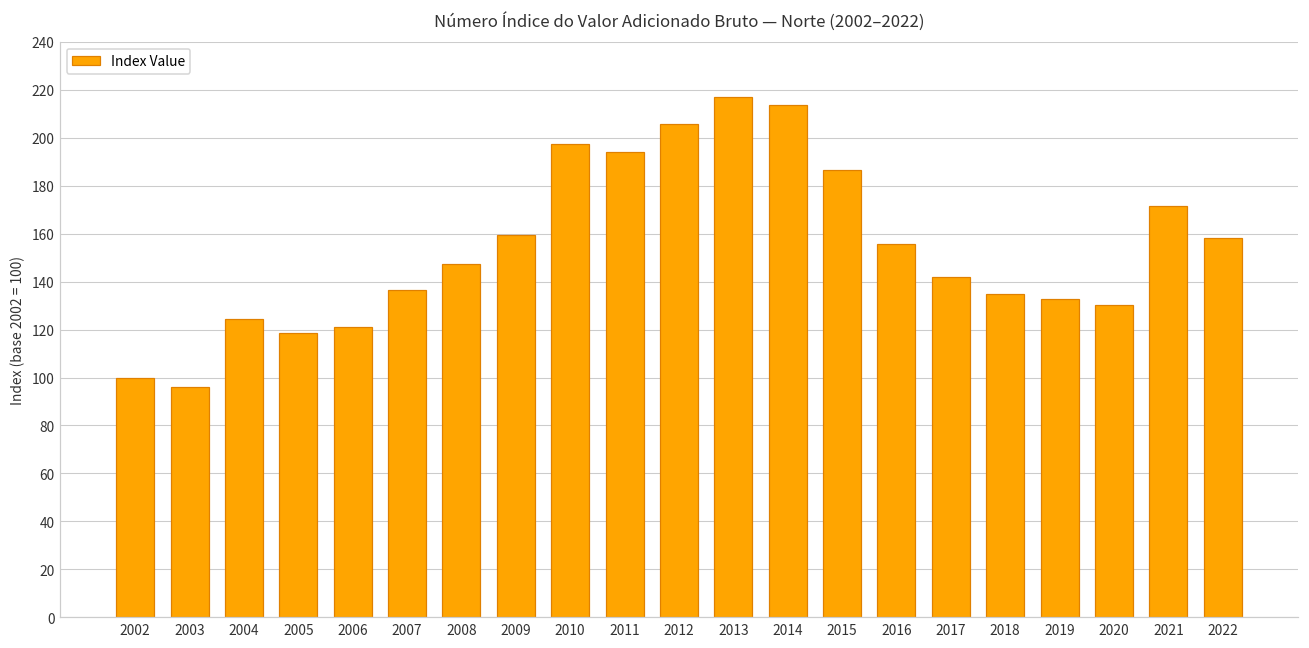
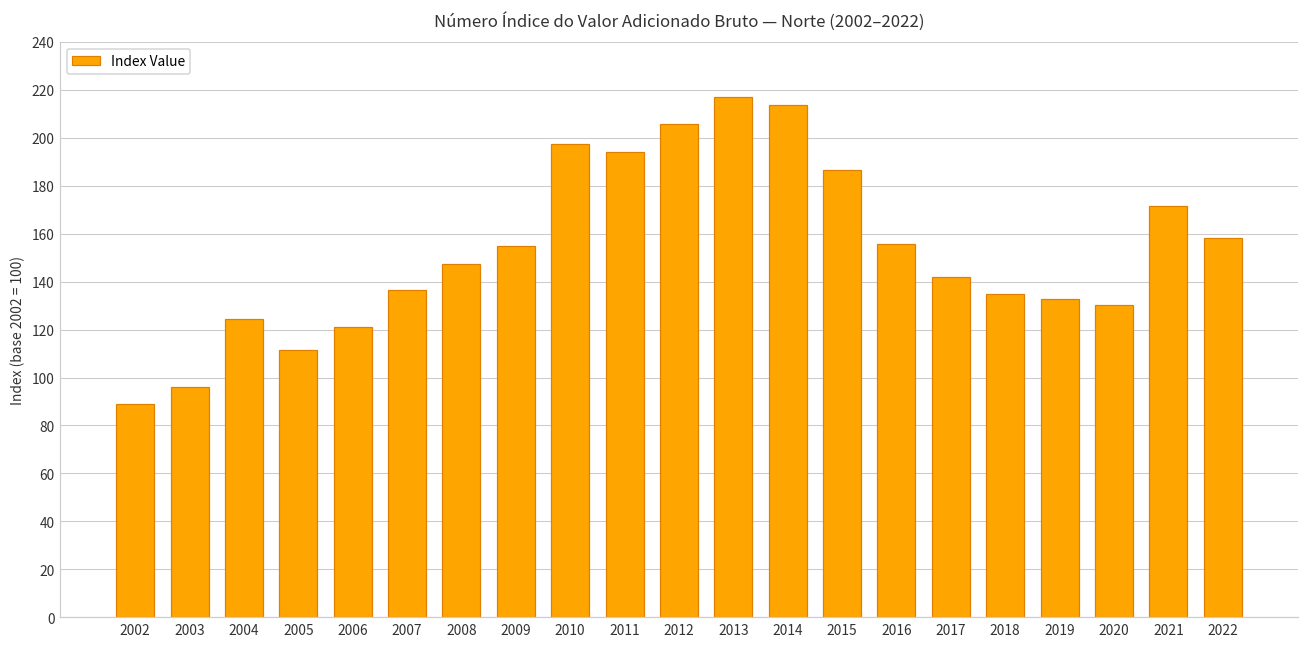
  {
-   "2002": 100,
+   "2002": 89,
    "2003": 96,
    "2004": 125,
-   "2005": 119,
+   "2005": 112,
    "2006": 121,
    "2007": 136,
    "2008": 147,
-   "2009": 160,
+   "2009": 155,
    "2010": 197,
    "2011": 194,
    "2012": 206,
    "2013": 217,
    "2014": 214,
    "2015": 186,
    "2016": 156,
    "2017": 142,
    "2018": 135,
    "2019": 133,
    "2020": 130,
    "2021": 172,
    "2022": 158
  }
